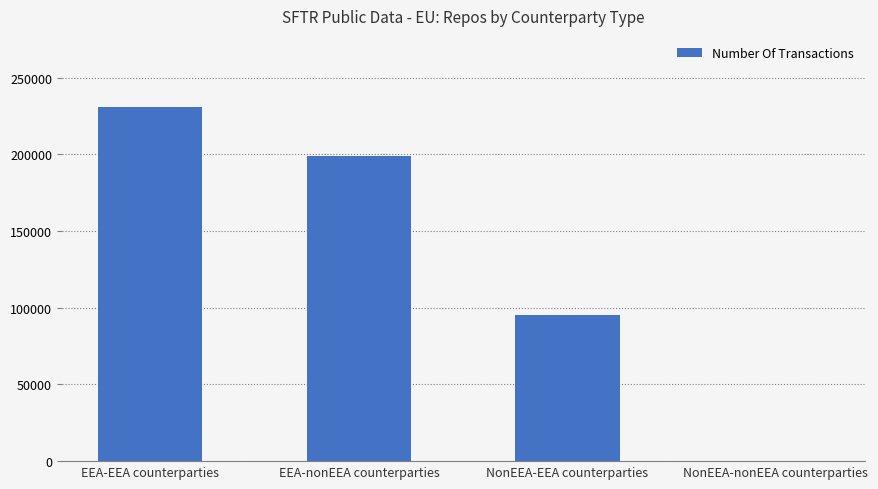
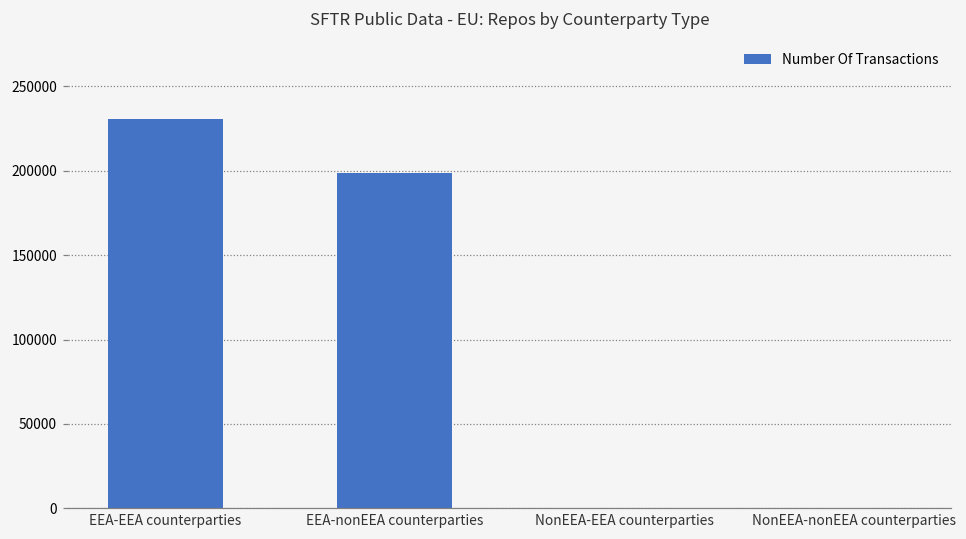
  {
    "EEA-EEA counterparties": 231000,
    "EEA-nonEEA counterparties": 199000,
-   "NonEEA-EEA counterparties": 95000
+   "NonEEA-EEA counterparties": 0
  }
